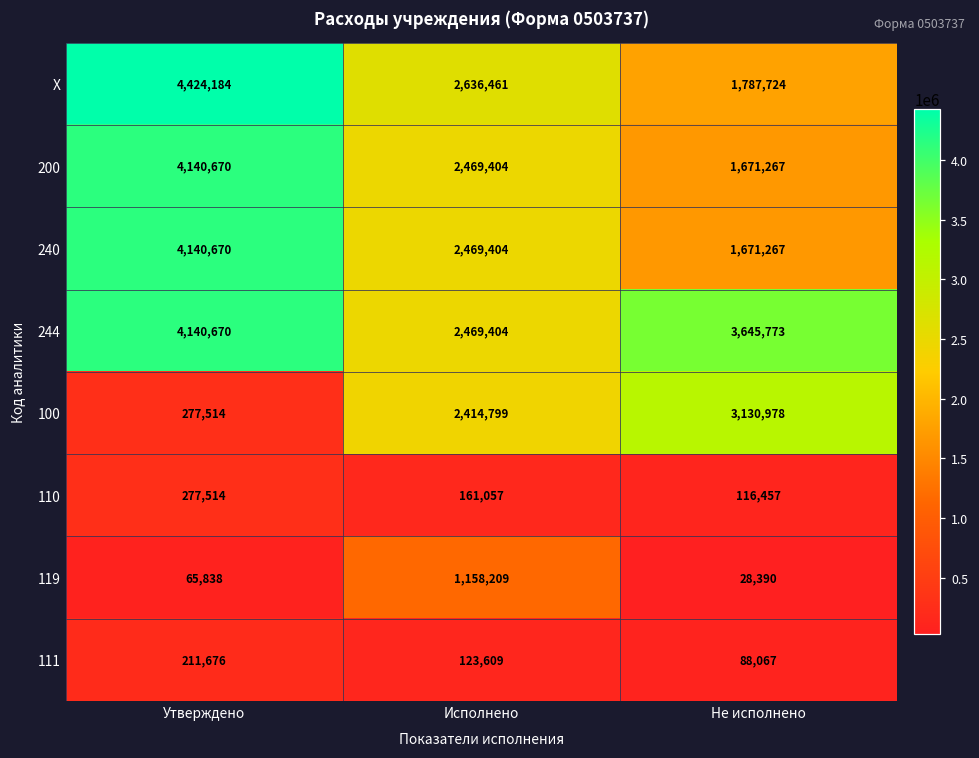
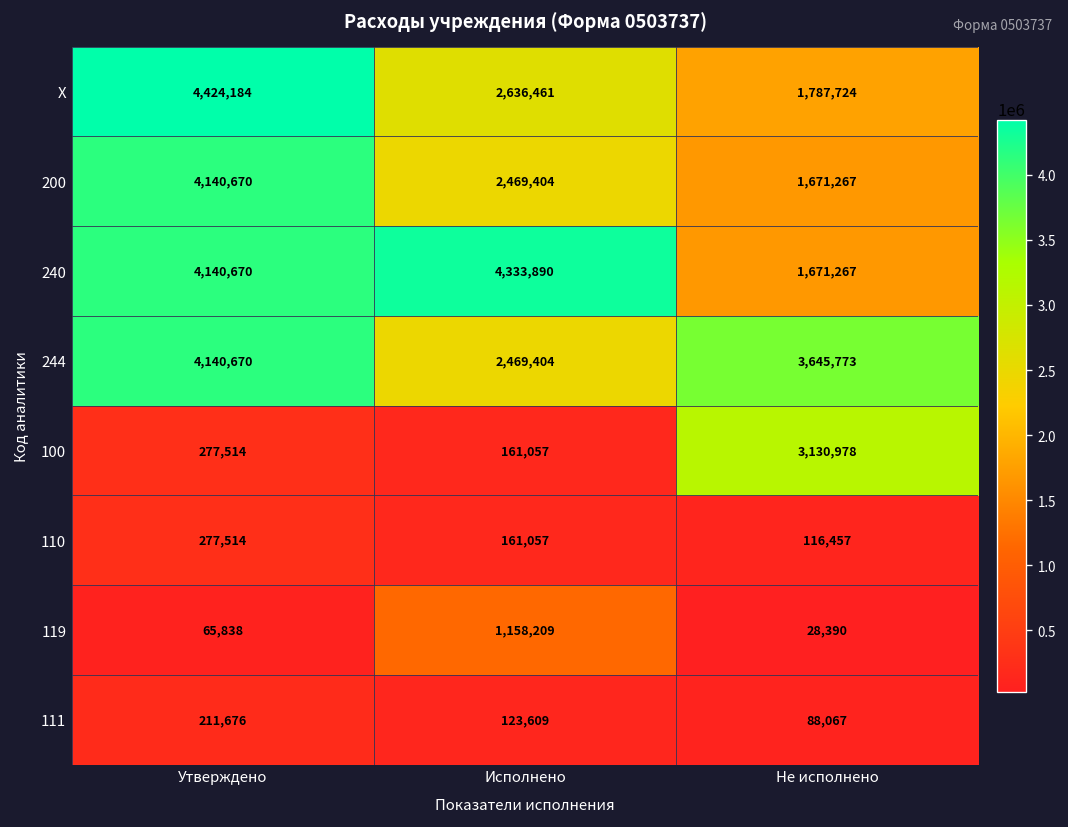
  {
    "X": {
      "Утверждено": "4,424,184",
      "Исполнено": "2,636,461",
      "Не исполнено": "1,787,724"
    },
    "200": {
      "Утверждено": "4,140,670",
      "Исполнено": "2,469,404",
      "Не исполнено": "1,671,267"
    },
    "240": {
      "Утверждено": "4,140,670",
-     "Исполнено": "2,469,404",
+     "Исполнено": "4,333,890",
      "Не исполнено": "1,671,267"
    },
    "244": {
      "Утверждено": "4,140,670",
      "Исполнено": "2,469,404",
      "Не исполнено": "3,645,773"
    },
    "100": {
      "Утверждено": "277,514",
-     "Исполнено": "2,414,799",
+     "Исполнено": "161,057",
      "Не исполнено": "3,130,978"
    },
    "110": {
      "Утверждено": "277,514",
      "Исполнено": "161,057",
      "Не исполнено": "116,457"
    },
    "119": {
      "Утверждено": "65,838",
      "Исполнено": "1,158,209",
      "Не исполнено": "28,390"
    },
    "111": {
      "Утверждено": "211,676",
      "Исполнено": "123,609",
      "Не исполнено": "88,067"
    }
  }
